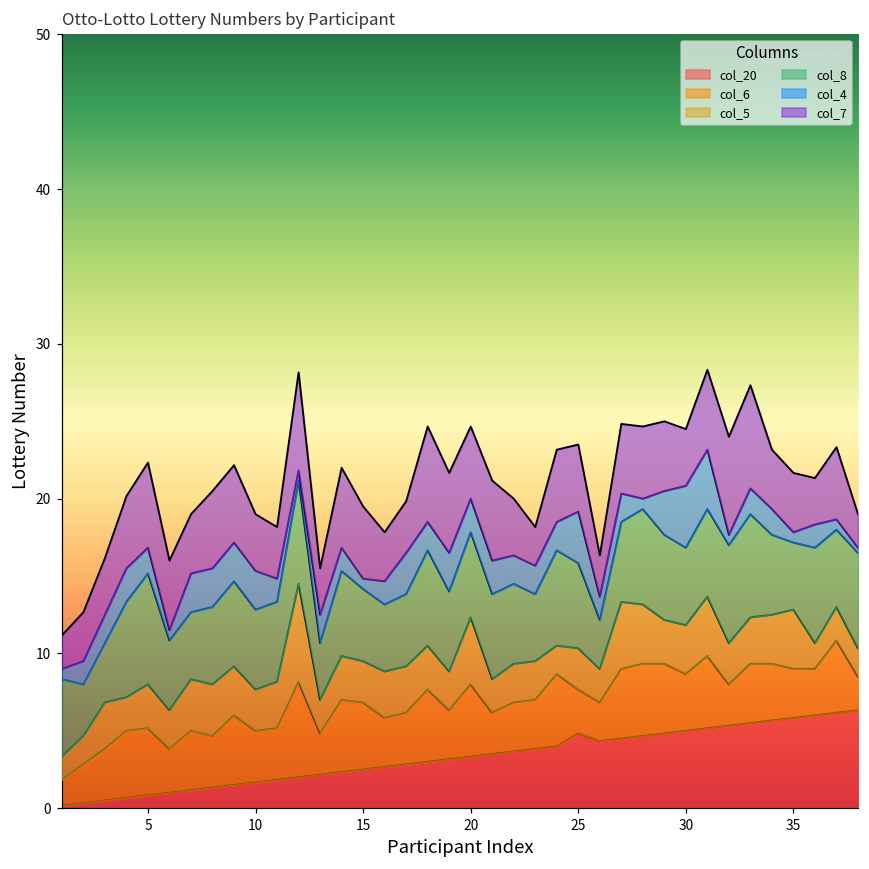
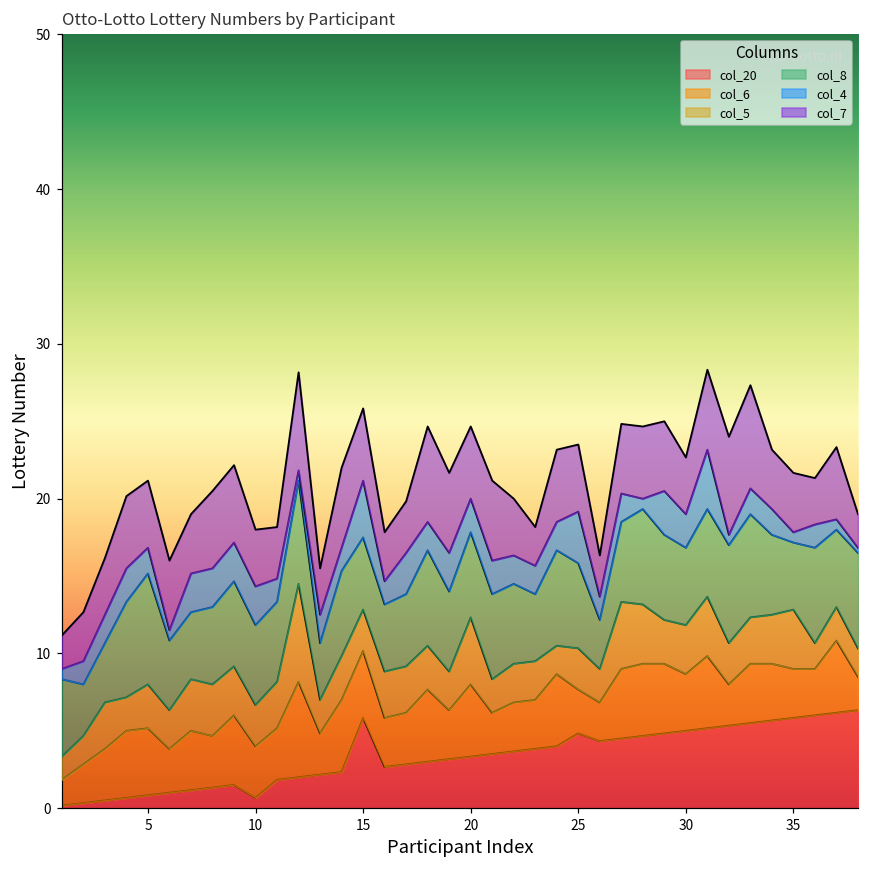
  {
    "col_20": {
      "5": 0.8,
-     "10": 1.7,
-     "15": 2.5,
+     "10": 0.7,
+     "15": 5.8,
      "20": 3.3,
      "25": 4.8,
      "30": 5.0,
      "35": 5.8
    },
    "col_8": {
      "5": 7.2,
      "10": 5.2,
      "15": 4.7,
      "20": 5.5,
      "25": 5.5,
      "30": 5.0,
      "35": 4.3
    },
    "col_4": {
      "5": 1.7,
      "10": 2.5,
-     "15": 0.7,
+     "15": 3.7,
      "20": 2.2,
      "25": 3.3,
-     "30": 4.0,
+     "30": 2.2,
      "35": 0.7
    },
    "col_7": {
-     "5": 5.5,
+     "5": 4.3,
      "10": 3.7,
      "15": 4.7,
      "20": 4.7,
      "25": 4.3,
      "30": 3.7,
      "35": 3.8
    }
  }
